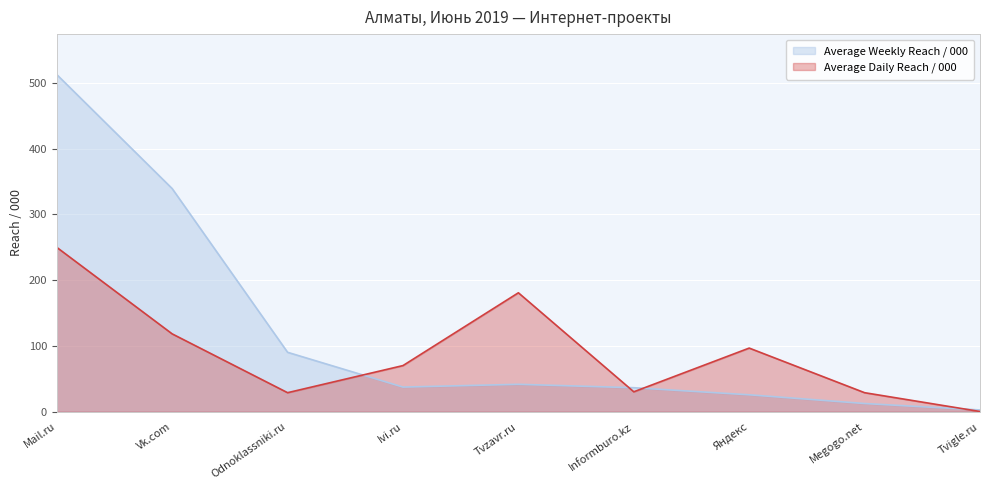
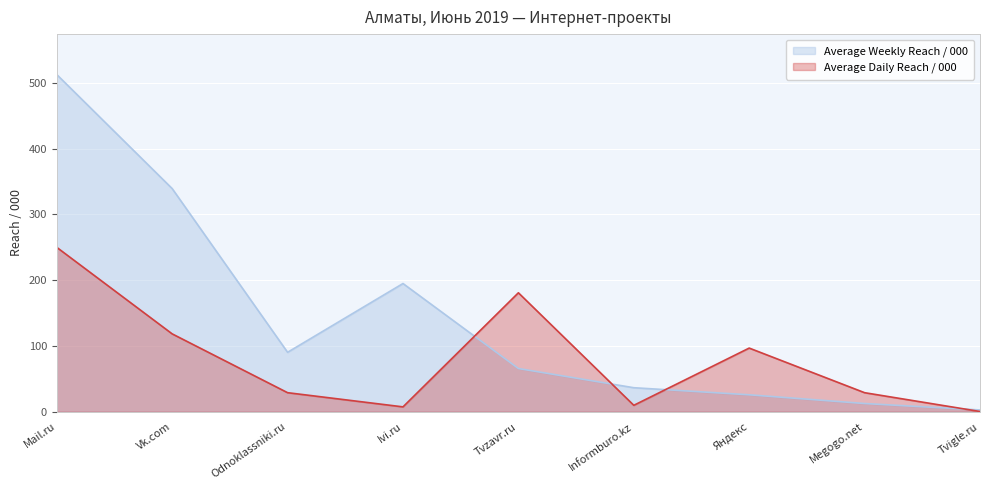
  {
    "Average Weekly Reach / 000": {
      "Mail.ru": 510,
      "Vk.com": 340,
      "Odnoklassniki.ru": 90,
-     "Ivi.ru": 40,
-     "Tvzavr.ru": 40,
+     "Ivi.ru": 200,
+     "Tvzavr.ru": 70,
      "Informburo.kz": 40,
      "Яндекс": 30,
      "Megogo.net": 10
    },
    "Average Daily Reach / 000": {
      "Mail.ru": 250,
      "Vk.com": 120,
      "Odnoklassniki.ru": 30,
-     "Ivi.ru": 70,
+     "Ivi.ru": 10,
      "Tvzavr.ru": 180,
-     "Informburo.kz": 30,
+     "Informburo.kz": 10,
      "Яндекс": 100,
      "Megogo.net": 30
    }
  }
